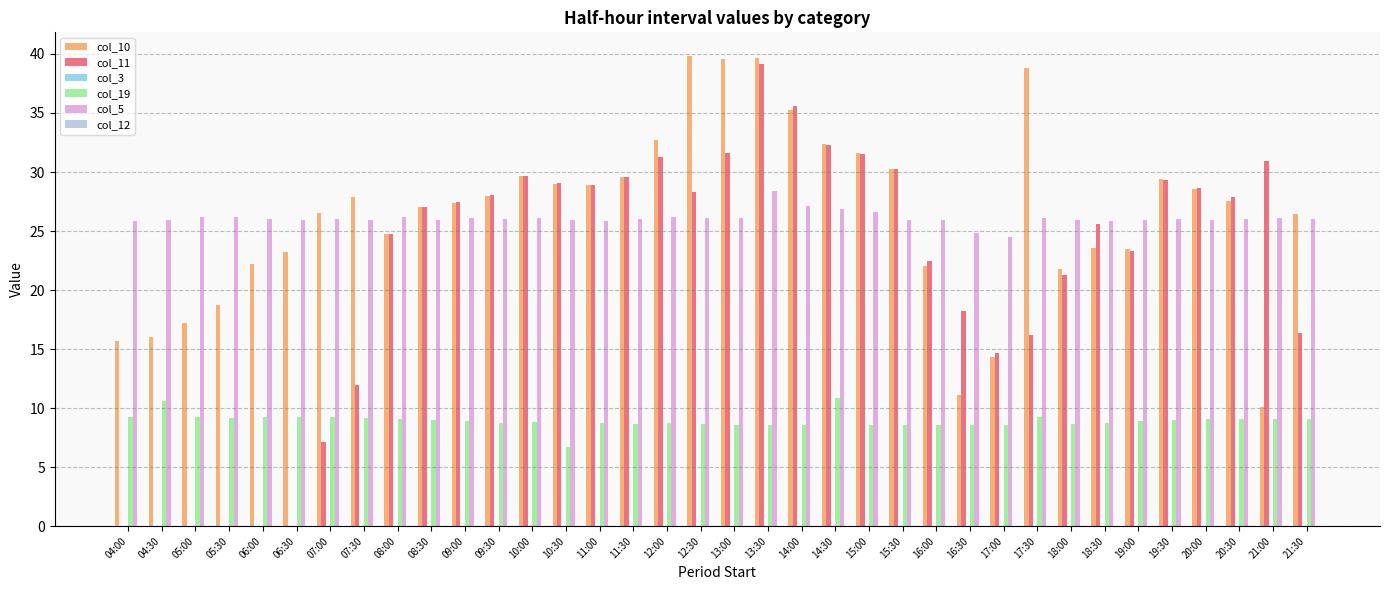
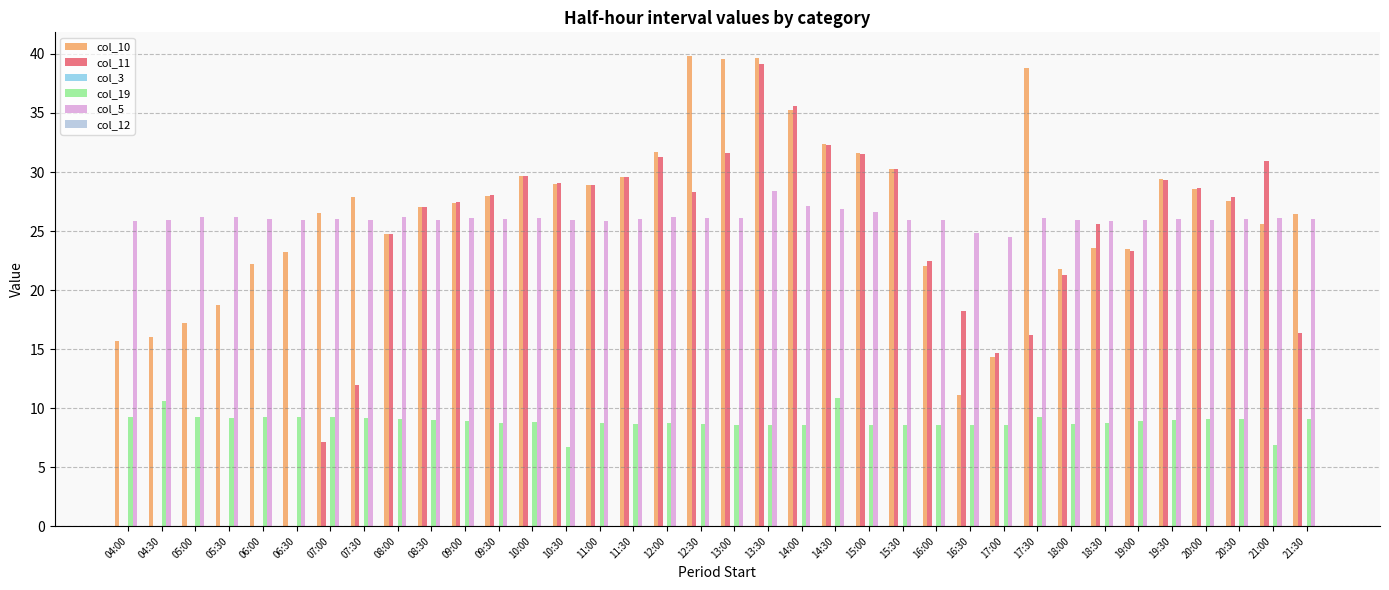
  {
    "col_10": {
      "04:00": 15.7,
      "04:30": 16.1,
      "05:00": 17.2,
      "05:30": 18.7,
      "06:00": 22.2,
      "06:30": 23.2,
      "07:00": 26.5,
      "07:30": 27.9,
      "08:00": 24.7,
      "08:30": 27.0,
      "09:00": 27.4,
      "09:30": 28.0,
      "10:00": 29.7,
      "10:30": 29.0,
      "11:00": 28.9,
      "11:30": 29.6,
-     "12:00": 32.7,
+     "12:00": 31.7,
      "12:30": 39.8,
      "13:00": 39.6,
      "13:30": 39.7,
      "14:00": 35.3,
      "14:30": 32.4,
      "15:00": 31.6,
      "15:30": 30.2,
      "16:00": 22.0,
      "16:30": 11.1,
      "17:00": 14.3,
      "17:30": 38.8,
      "18:00": 21.8,
      "18:30": 23.6,
      "19:00": 23.4,
      "19:30": 29.4,
      "20:00": 28.6,
      "20:30": 27.5,
-     "21:00": 10.1,
+     "21:00": 25.6,
      "21:30": 26.4
    },
    "col_11": {
      "04:00": 0.0,
      "04:30": 0.0,
      "05:00": 0.0,
      "05:30": 0.0,
      "06:00": 0.0,
      "06:30": 0.0,
      "07:00": 7.1,
      "07:30": 12.0,
      "08:00": 24.8,
      "08:30": 27.1,
      "09:00": 27.5,
      "09:30": 28.1,
      "10:00": 29.7,
      "10:30": 29.0,
      "11:00": 28.9,
      "11:30": 29.6,
      "12:00": 31.3,
      "12:30": 28.3,
      "13:00": 31.7,
      "13:30": 39.2,
      "14:00": 35.6,
      "14:30": 32.3,
      "15:00": 31.5,
      "15:30": 30.2,
      "16:00": 22.5,
      "16:30": 18.3,
      "17:00": 14.7,
      "17:30": 16.2,
      "18:00": 21.3,
      "18:30": 25.6,
      "19:00": 23.3,
      "19:30": 29.3,
      "20:00": 28.7,
      "20:30": 27.9,
      "21:00": 30.9,
      "21:30": 16.4
    },
    "col_19": {
      "04:00": 9.2,
      "04:30": 10.6,
      "05:00": 9.2,
      "05:30": 9.2,
      "06:00": 9.2,
      "06:30": 9.2,
      "07:00": 9.2,
      "07:30": 9.2,
      "08:00": 9.1,
      "08:30": 9.0,
      "09:00": 8.9,
      "09:30": 8.8,
      "10:00": 8.9,
      "10:30": 6.7,
      "11:00": 8.7,
      "11:30": 8.7,
      "12:00": 8.7,
      "12:30": 8.7,
      "13:00": 8.6,
      "13:30": 8.6,
      "14:00": 8.6,
      "14:30": 10.8,
      "15:00": 8.6,
      "15:30": 8.6,
      "16:00": 8.6,
      "16:30": 8.6,
      "17:00": 8.6,
      "17:30": 9.3,
      "18:00": 8.6,
      "18:30": 8.7,
      "19:00": 8.9,
      "19:30": 9.0,
      "20:00": 9.1,
      "20:30": 9.1,
-     "21:00": 9.1,
+     "21:00": 6.9,
      "21:30": 9.1
    }
  }
